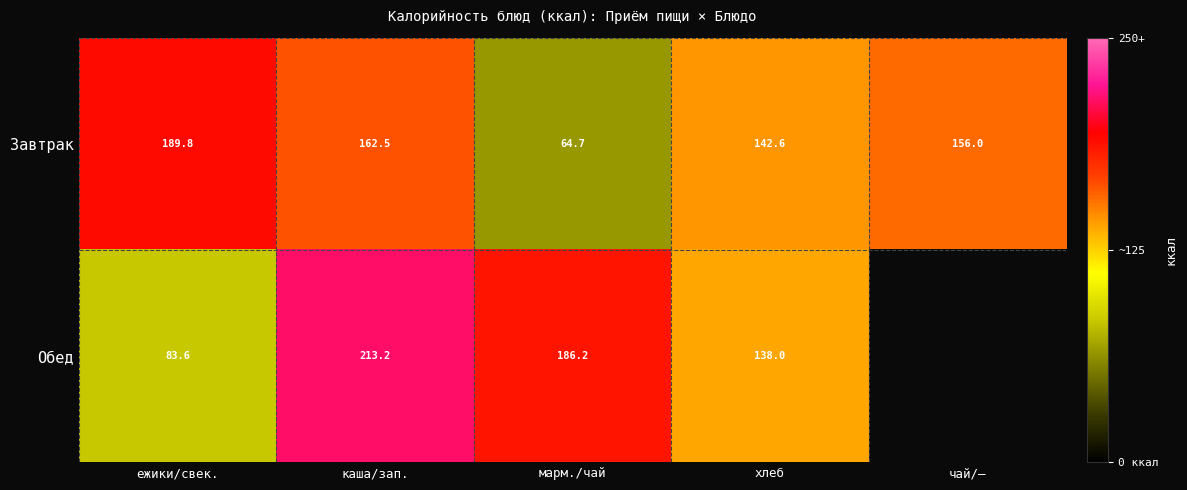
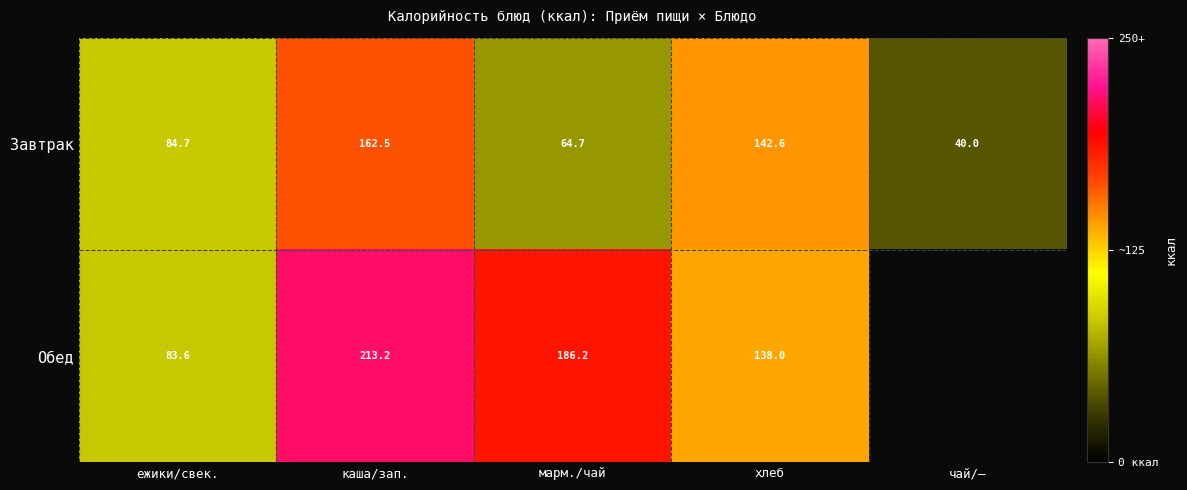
  {
    "Завтрак": {
-     "ежики/свек.": 189.8,
+     "ежики/свек.": 84.7,
      "каша/зап.": 162.5,
      "марм./чай": 64.7,
      "хлеб": 142.6,
-     "чай/—": 156.0
+     "чай/—": 40.0
    },
    "Обед": {
      "ежики/свек.": 83.6,
      "каша/зап.": 213.2,
      "марм./чай": 186.2,
      "хлеб": 138.0
    }
  }
